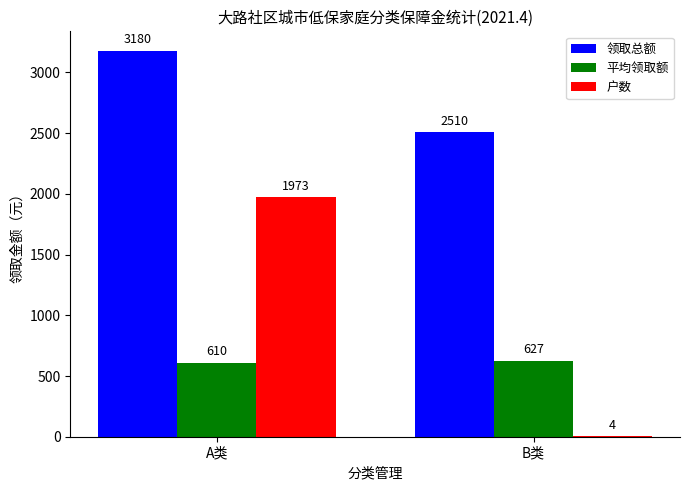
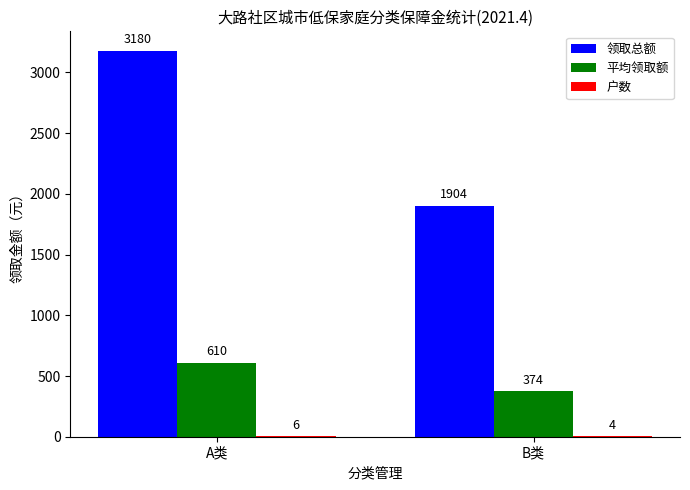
  {
    "领取总额": {
      "A类": 3180,
-     "B类": 2510
+     "B类": 1904
    },
    "平均领取额": {
      "A类": 610,
-     "B类": 627
+     "B类": 374
    },
    "户数": {
-     "A类": 1973,
+     "A类": 6,
      "B类": 4
    }
  }
